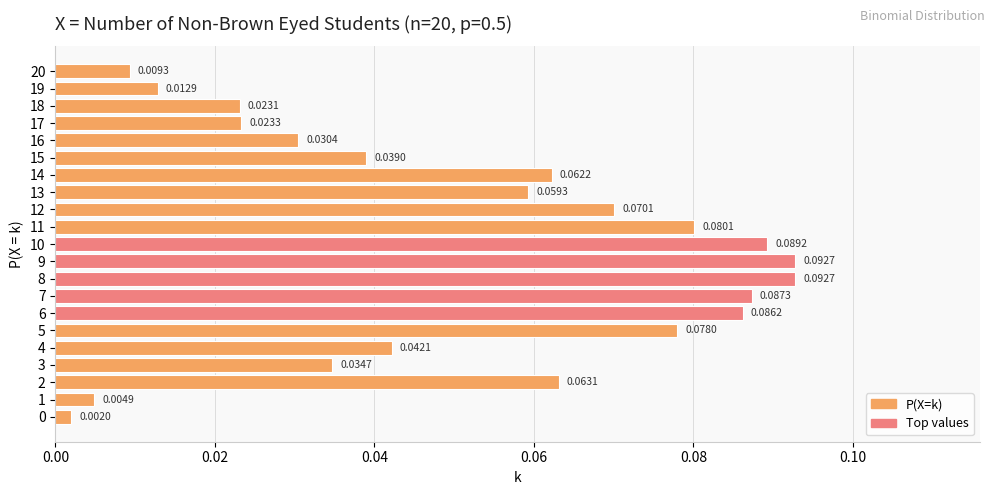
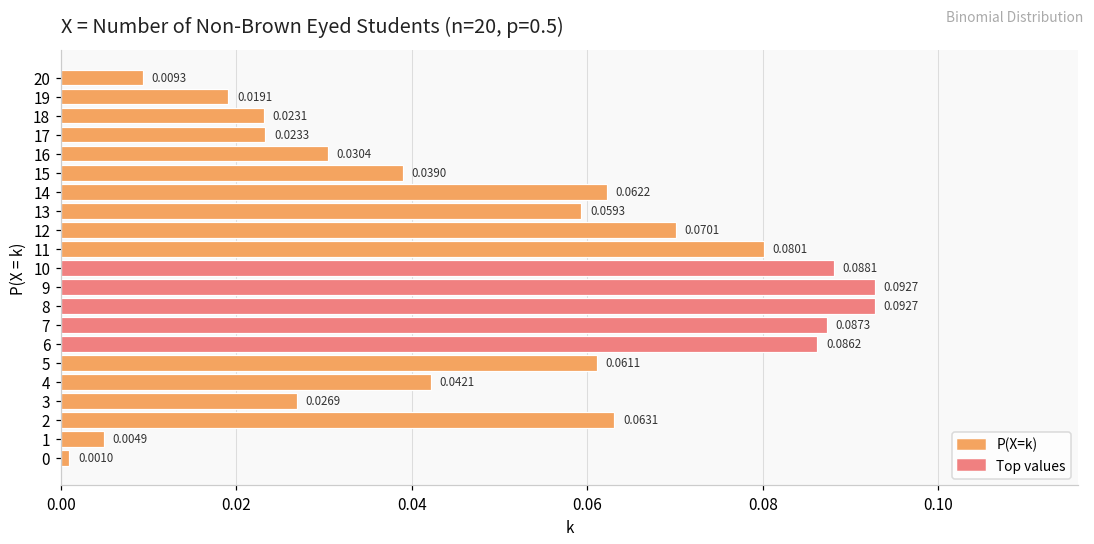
  {
    "20": 0.0093,
-   "19": 0.0129,
+   "19": 0.0191,
    "18": 0.0231,
    "17": 0.0233,
    "16": 0.0304,
    "15": 0.0390,
    "14": 0.0622,
    "13": 0.0593,
    "12": 0.0701,
    "11": 0.0801,
-   "10": 0.0892,
+   "10": 0.0881,
    "9": 0.0927,
    "8": 0.0927,
    "7": 0.0873,
    "6": 0.0862,
-   "5": 0.0780,
+   "5": 0.0611,
    "4": 0.0421,
-   "3": 0.0347,
+   "3": 0.0269,
    "2": 0.0631,
    "1": 0.0049,
-   "0": 0.0020
+   "0": 0.0010
  }
